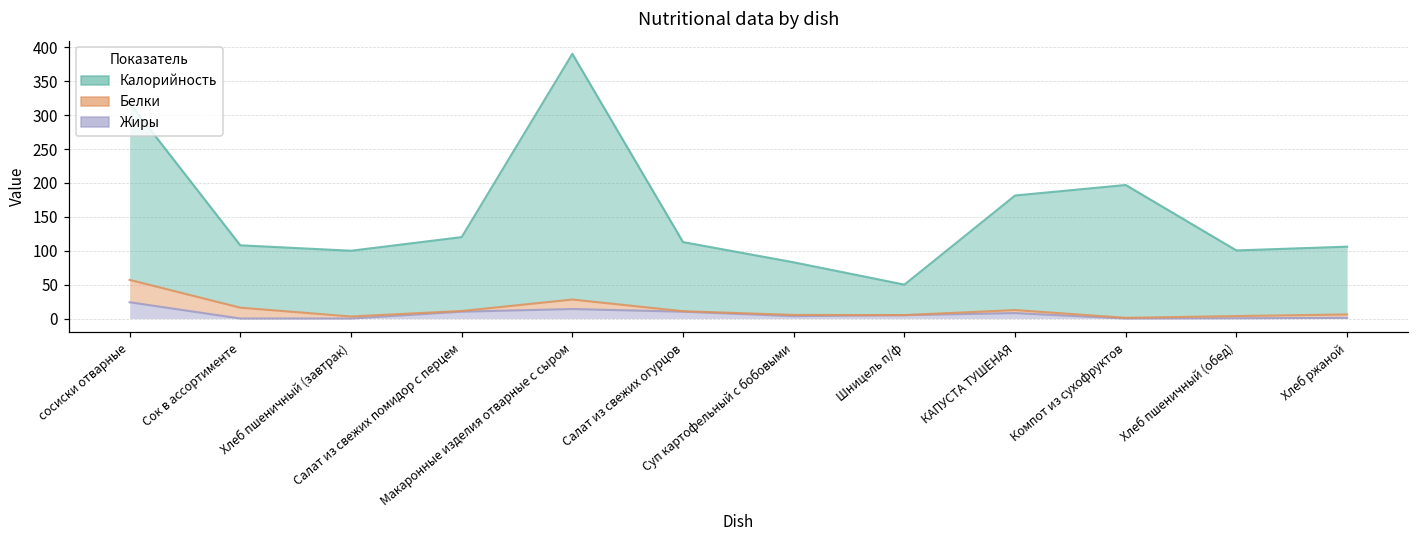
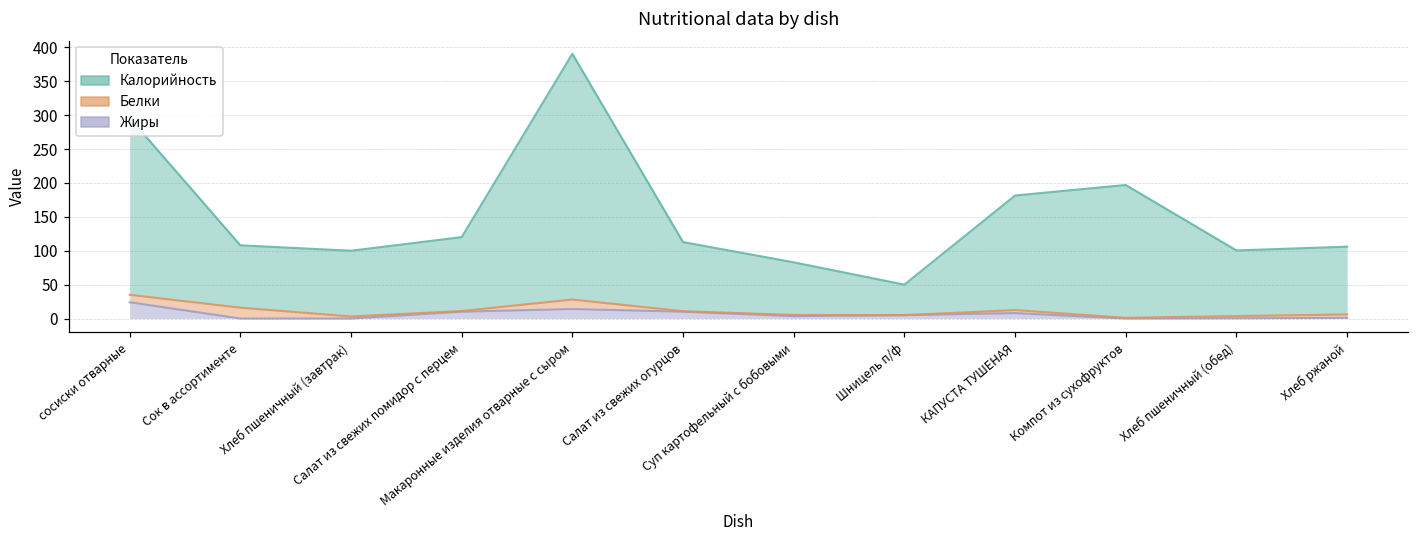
  {
    "Белки": {
-     "сосиски отварные": 30,
+     "сосиски отварные": 10,
      "Сок в ассортименте": 20,
      "Макаронные изделия отварные с сыром": 10,
      "КАПУСТА ТУШЕНАЯ": 0,
      "Хлеб ржаной": 10
    }
  }
